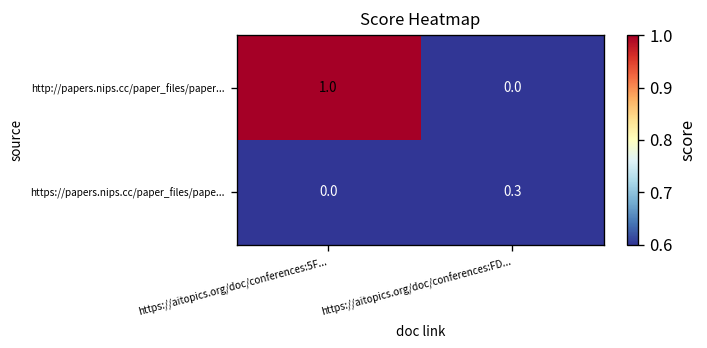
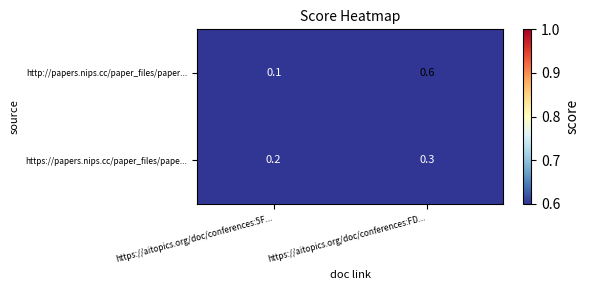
  {
    "http://papers.nips.cc/paper_files/paper...": {
-     "https://aitopics.org/doc/conferences:5F...": 1.0,
-     "https://aitopics.org/doc/conferences:FD...": 0.0
+     "https://aitopics.org/doc/conferences:5F...": 0.1,
+     "https://aitopics.org/doc/conferences:FD...": 0.6
    },
    "https://papers.nips.cc/paper_files/pape...": {
-     "https://aitopics.org/doc/conferences:5F...": 0.0,
+     "https://aitopics.org/doc/conferences:5F...": 0.2,
      "https://aitopics.org/doc/conferences:FD...": 0.3
    }
  }
